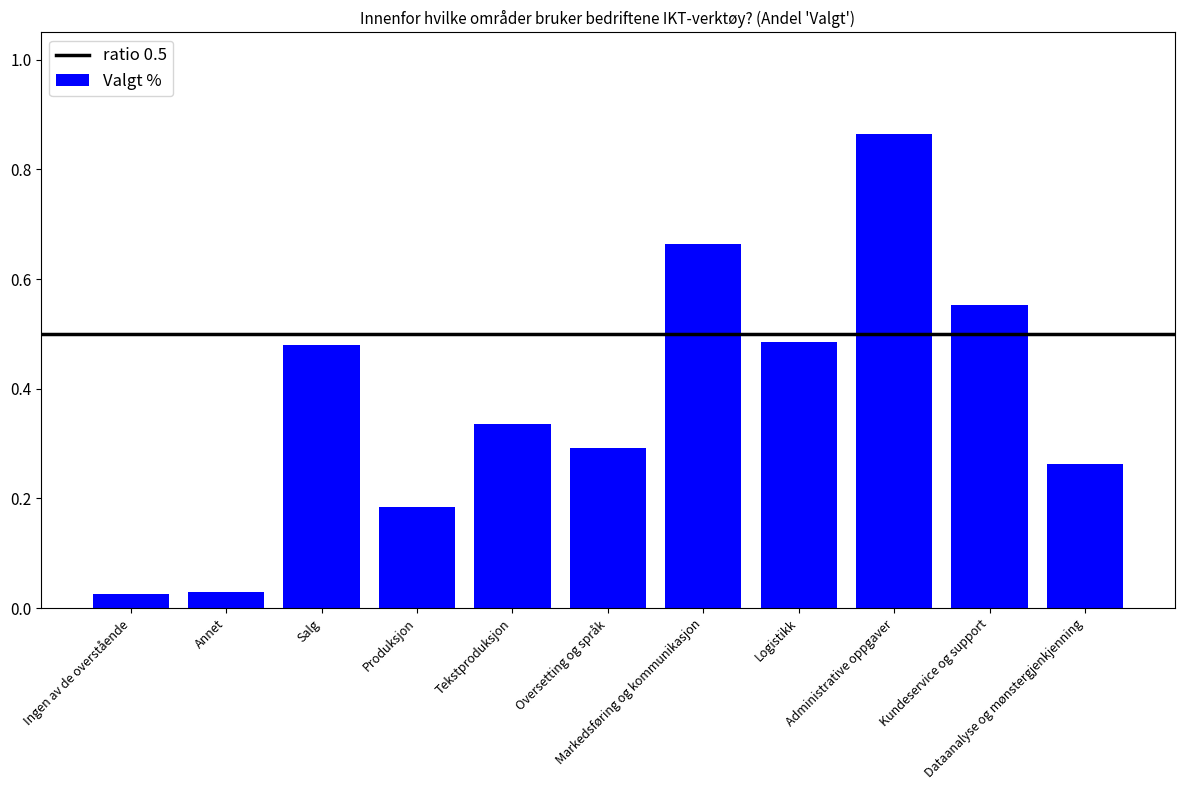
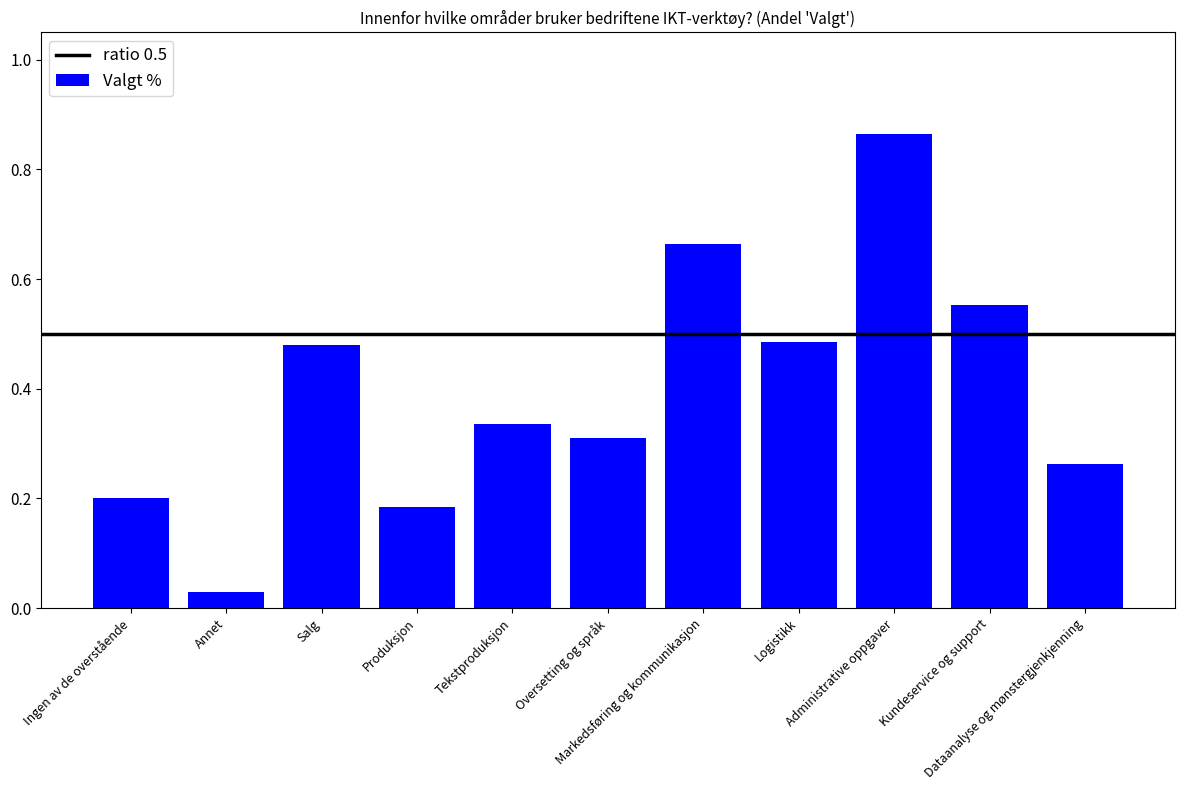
  {
-   "Ingen av de overstående": 0.02,
+   "Ingen av de overstående": 0.20,
    "Annet": 0.03,
    "Salg": 0.48,
    "Produksjon": 0.18,
    "Tekstproduksjon": 0.34,
-   "Oversetting og språk": 0.29,
+   "Oversetting og språk": 0.31,
    "Markedsføring og kommunikasjon": 0.66,
    "Logistikk": 0.49,
    "Administrative oppgaver": 0.86,
    "Kundeservice og support": 0.55,
    "Dataanalyse og mønstergjenkjenning": 0.26
  }
